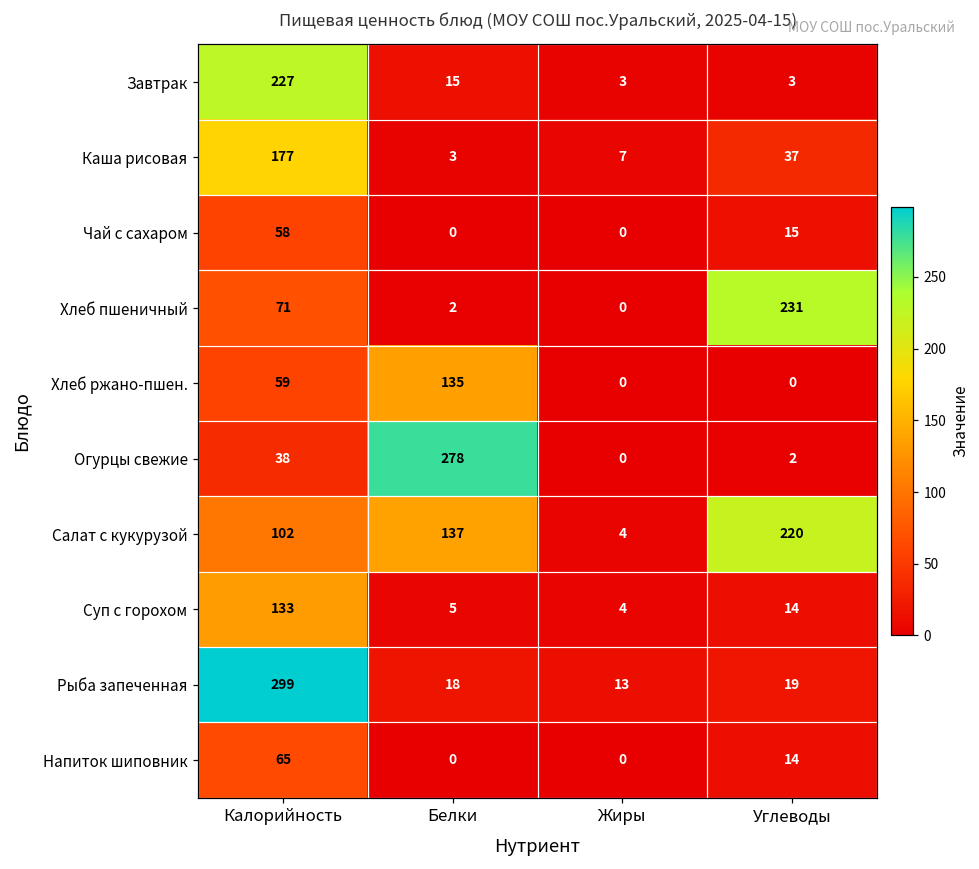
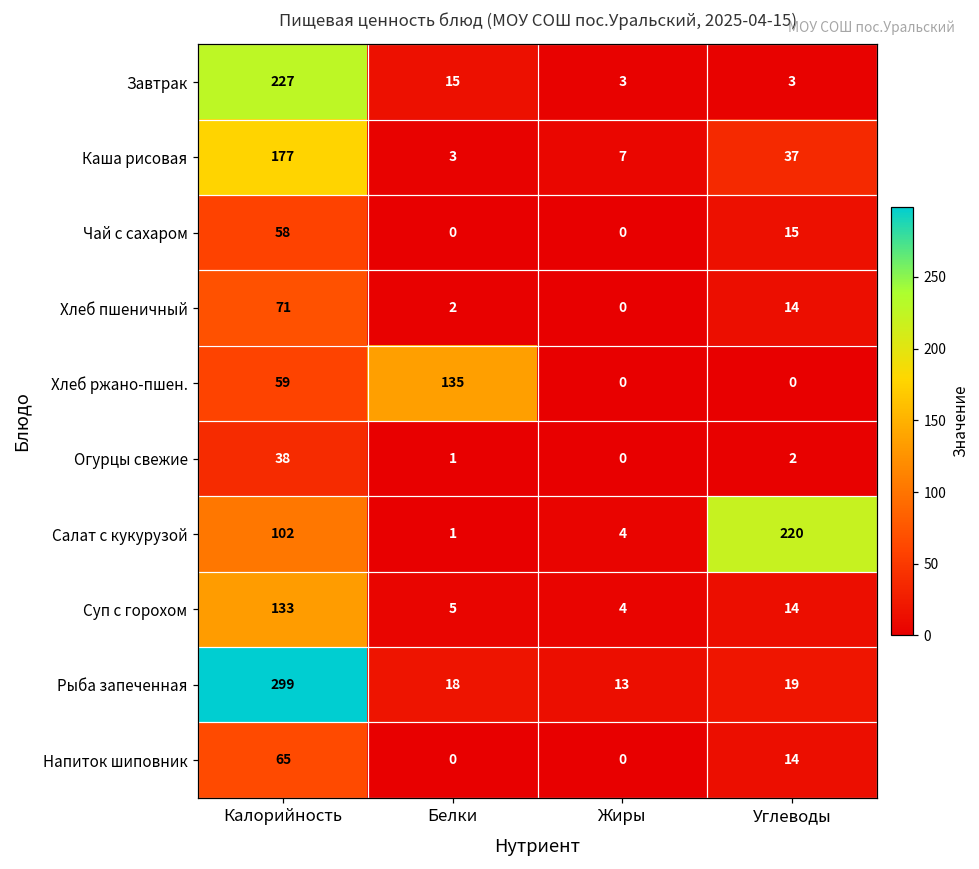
  {
    "Завтрак": {
      "Калорийность": 227,
      "Белки": 15,
      "Жиры": 3,
      "Углеводы": 3
    },
    "Каша рисовая": {
      "Калорийность": 177,
      "Белки": 3,
      "Жиры": 7,
      "Углеводы": 37
    },
    "Чай с сахаром": {
      "Калорийность": 58,
      "Белки": 0,
      "Жиры": 0,
      "Углеводы": 15
    },
    "Хлеб пшеничный": {
      "Калорийность": 71,
      "Белки": 2,
      "Жиры": 0,
-     "Углеводы": 231
+     "Углеводы": 14
    },
    "Хлеб ржано-пшен.": {
      "Калорийность": 59,
      "Белки": 135,
      "Жиры": 0,
      "Углеводы": 0
    },
    "Огурцы свежие": {
      "Калорийность": 38,
-     "Белки": 278,
+     "Белки": 1,
      "Жиры": 0,
      "Углеводы": 2
    },
    "Салат с кукурузой": {
      "Калорийность": 102,
-     "Белки": 137,
+     "Белки": 1,
      "Жиры": 4,
      "Углеводы": 220
    },
    "Суп с горохом": {
      "Калорийность": 133,
      "Белки": 5,
      "Жиры": 4,
      "Углеводы": 14
    },
    "Рыба запеченная": {
      "Калорийность": 299,
      "Белки": 18,
      "Жиры": 13,
      "Углеводы": 19
    },
    "Напиток шиповник": {
      "Калорийность": 65,
      "Белки": 0,
      "Жиры": 0,
      "Углеводы": 14
    }
  }
